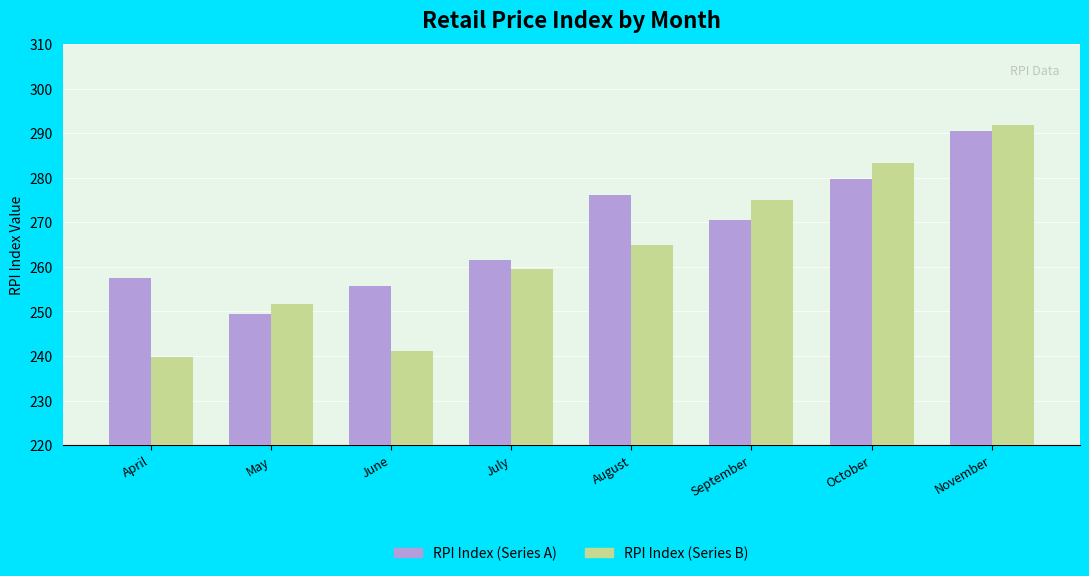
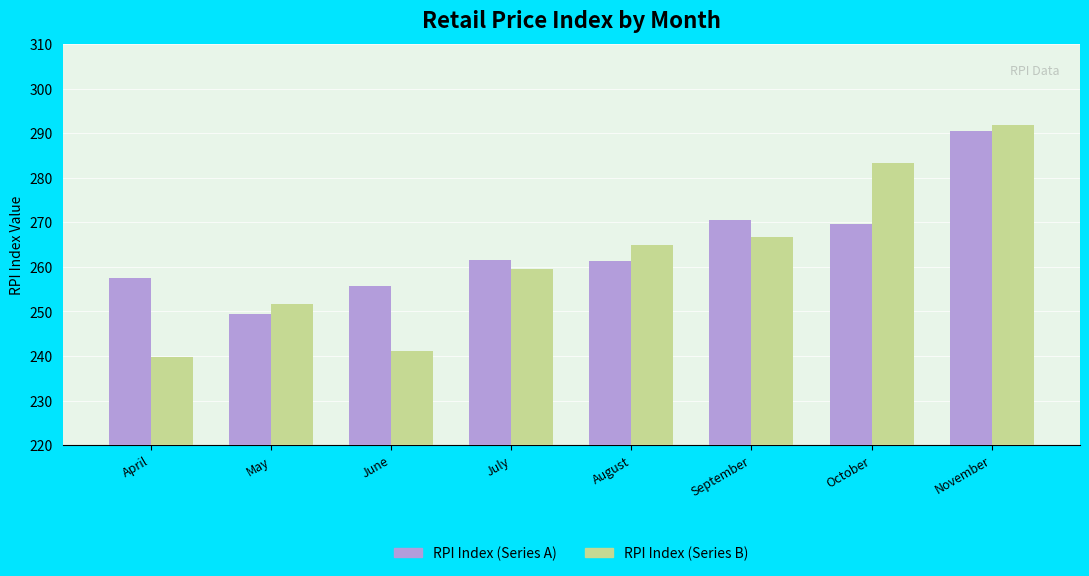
  {
    "RPI Index (Series A)": {
      "April": 258,
      "May": 250,
      "June": 256,
      "July": 262,
-     "August": 276,
+     "August": 261,
      "September": 271,
-     "October": 280,
+     "October": 270,
      "November": 291
    },
    "RPI Index (Series B)": {
      "April": 240,
      "May": 252,
      "June": 241,
      "July": 259,
      "August": 265,
-     "September": 275,
+     "September": 267,
      "October": 283,
      "November": 292
    }
  }
